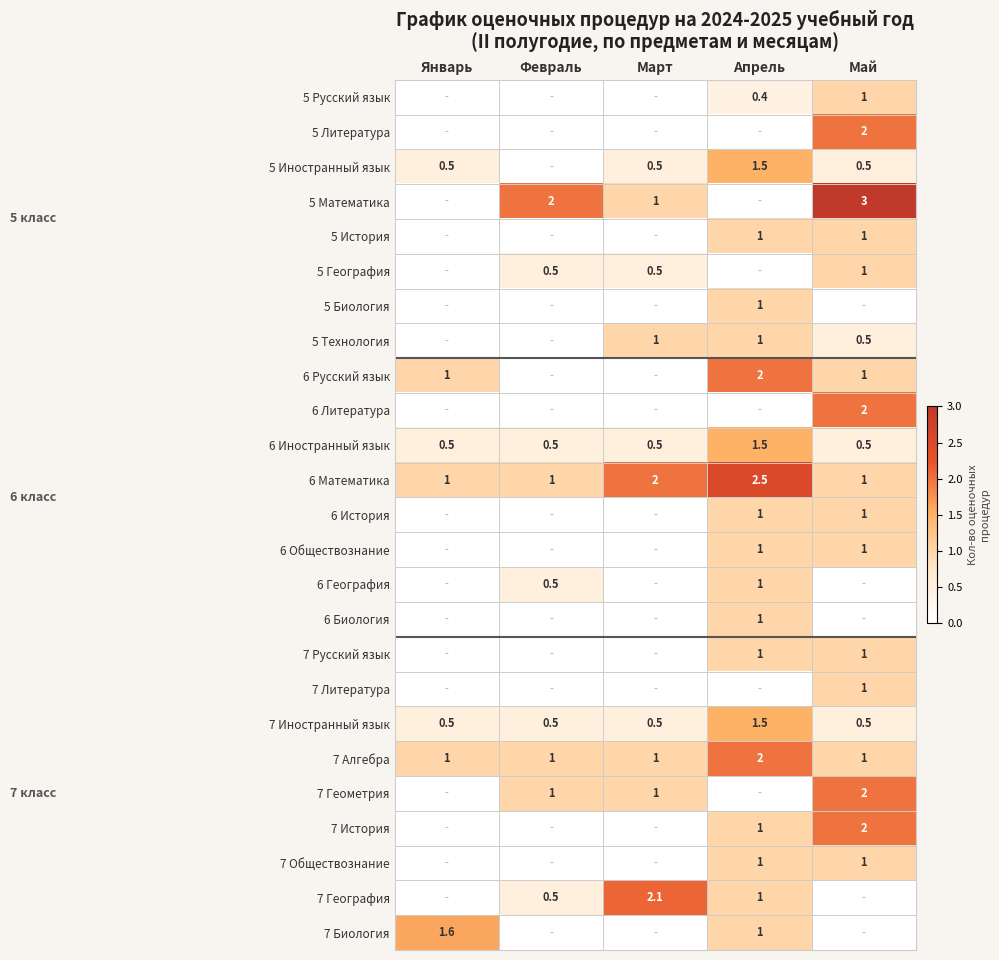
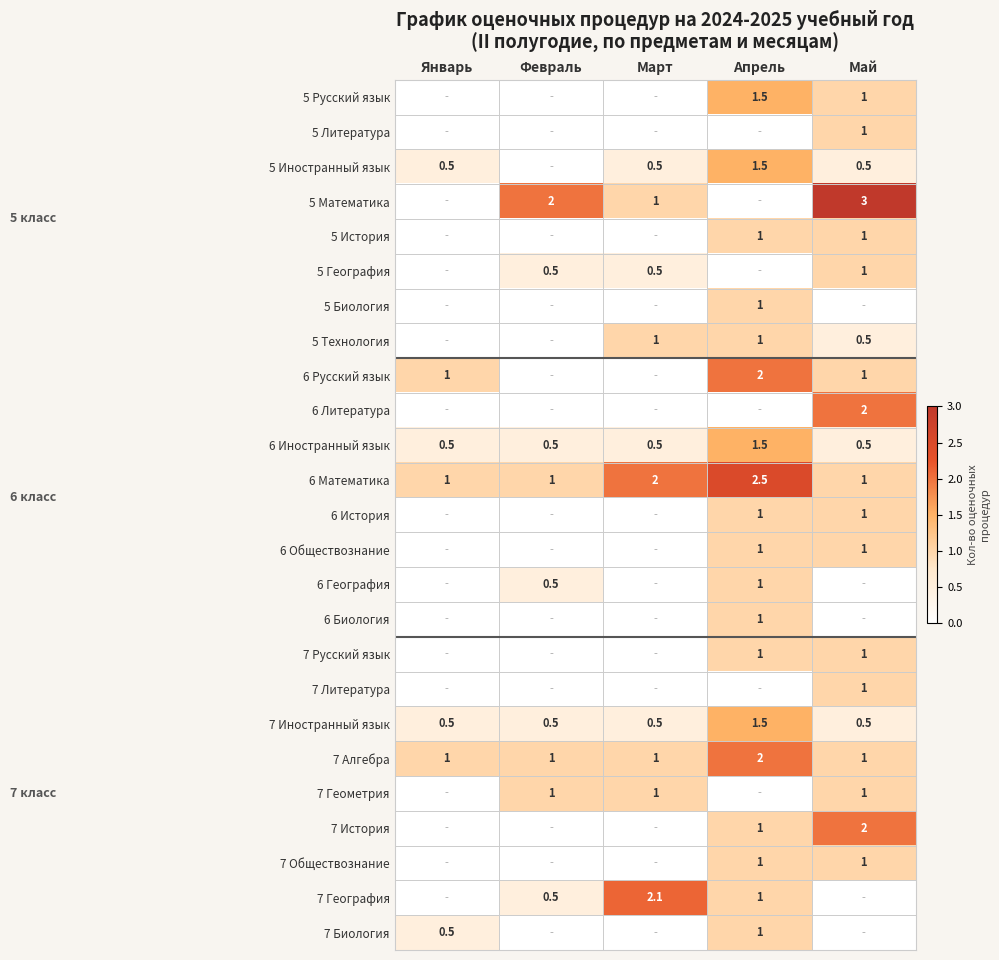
  {
    "5 Русский язык": {
-     "Апрель": 0.4,
+     "Апрель": 1.5,
      "Май": 1
    },
    "5 Литература": {
-     "Май": 2
+     "Май": 1
    },
    "5 Иностранный язык": {
      "Январь": 0.5,
      "Март": 0.5,
      "Апрель": 1.5,
      "Май": 0.5
    },
    "5 Математика": {
      "Февраль": 2,
      "Март": 1,
      "Май": 3
    },
    "5 История": {
      "Апрель": 1,
      "Май": 1
    },
    "5 География": {
      "Февраль": 0.5,
      "Март": 0.5,
      "Май": 1
    },
    "5 Биология": {
      "Апрель": 1
    },
    "5 Технология": {
      "Март": 1,
      "Апрель": 1,
      "Май": 0.5
    },
    "6 Русский язык": {
      "Январь": 1,
      "Апрель": 2,
      "Май": 1
    },
    "6 Литература": {
      "Май": 2
    },
    "6 Иностранный язык": {
      "Январь": 0.5,
      "Февраль": 0.5,
      "Март": 0.5,
      "Апрель": 1.5,
      "Май": 0.5
    },
    "6 Математика": {
      "Январь": 1,
      "Февраль": 1,
      "Март": 2,
      "Апрель": 2.5,
      "Май": 1
    },
    "6 История": {
      "Апрель": 1,
      "Май": 1
    },
    "6 Обществознание": {
      "Апрель": 1,
      "Май": 1
    },
    "6 География": {
      "Февраль": 0.5,
      "Апрель": 1
    },
    "6 Биология": {
      "Апрель": 1
    },
    "7 Русский язык": {
      "Апрель": 1,
      "Май": 1
    },
    "7 Литература": {
      "Май": 1
    },
    "7 Иностранный язык": {
      "Январь": 0.5,
      "Февраль": 0.5,
      "Март": 0.5,
      "Апрель": 1.5,
      "Май": 0.5
    },
    "7 Алгебра": {
      "Январь": 1,
      "Февраль": 1,
      "Март": 1,
      "Апрель": 2,
      "Май": 1
    },
    "7 Геометрия": {
      "Февраль": 1,
      "Март": 1,
-     "Май": 2
+     "Май": 1
    },
    "7 История": {
      "Апрель": 1,
      "Май": 2
    },
    "7 Обществознание": {
      "Апрель": 1,
      "Май": 1
    },
    "7 География": {
      "Февраль": 0.5,
      "Март": 2.1,
      "Апрель": 1
    },
    "7 Биология": {
-     "Январь": 1.6,
+     "Январь": 0.5,
      "Апрель": 1
    }
  }
